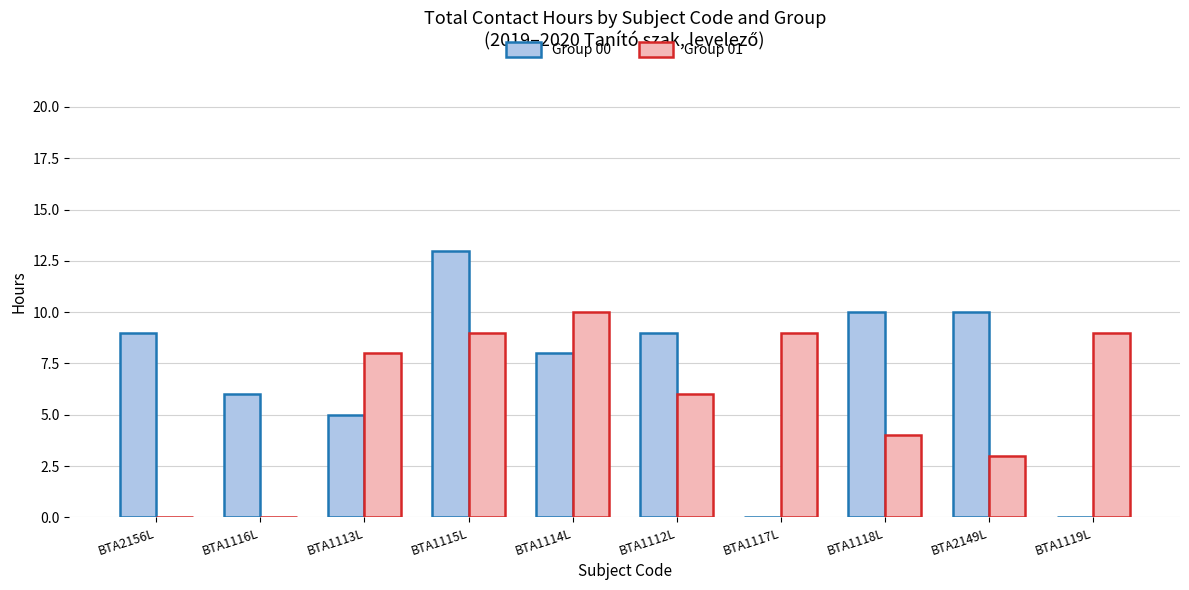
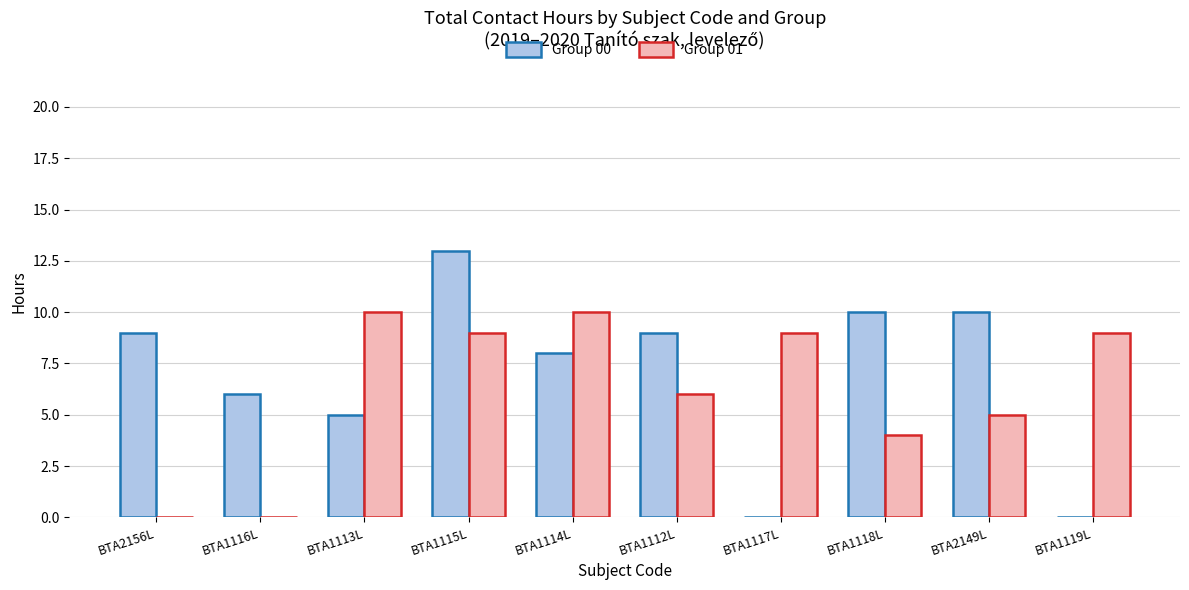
  {
    "Group 00": {
      "BTA2156L": 9,
      "BTA1116L": 6,
      "BTA1113L": 5,
      "BTA1115L": 13,
      "BTA1114L": 8,
      "BTA1112L": 9,
      "BTA1117L": 0,
      "BTA1118L": 10,
      "BTA2149L": 10,
      "BTA1119L": 0
    },
    "Group 01": {
      "BTA2156L": 0,
      "BTA1116L": 0,
-     "BTA1113L": 8,
+     "BTA1113L": 10,
      "BTA1115L": 9,
      "BTA1114L": 10,
      "BTA1112L": 6,
      "BTA1117L": 9,
      "BTA1118L": 4,
-     "BTA2149L": 3,
+     "BTA2149L": 5,
      "BTA1119L": 9
    }
  }
